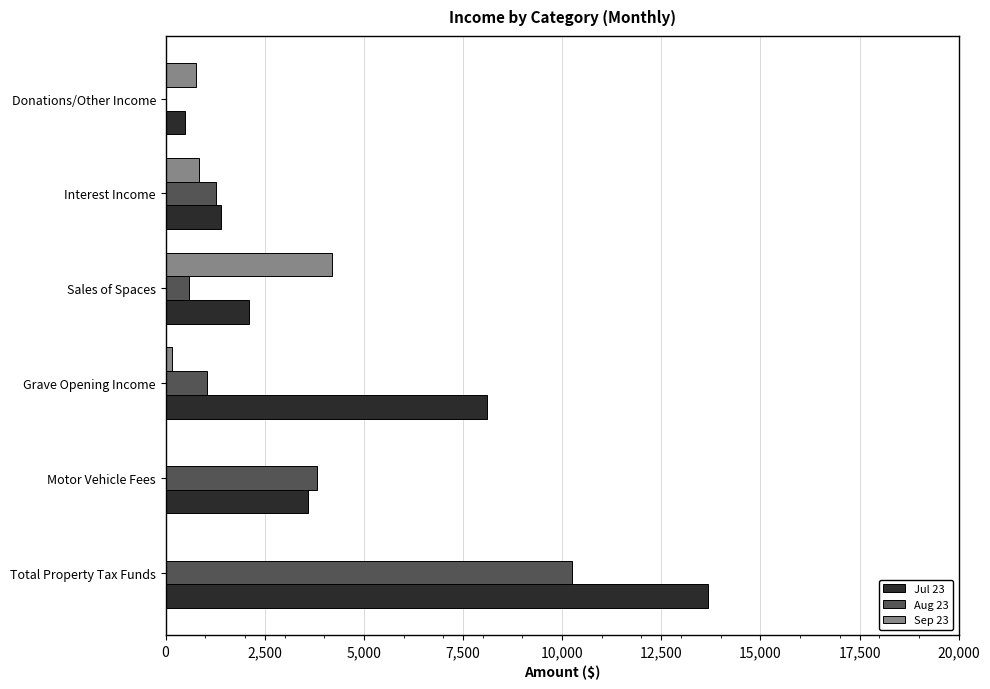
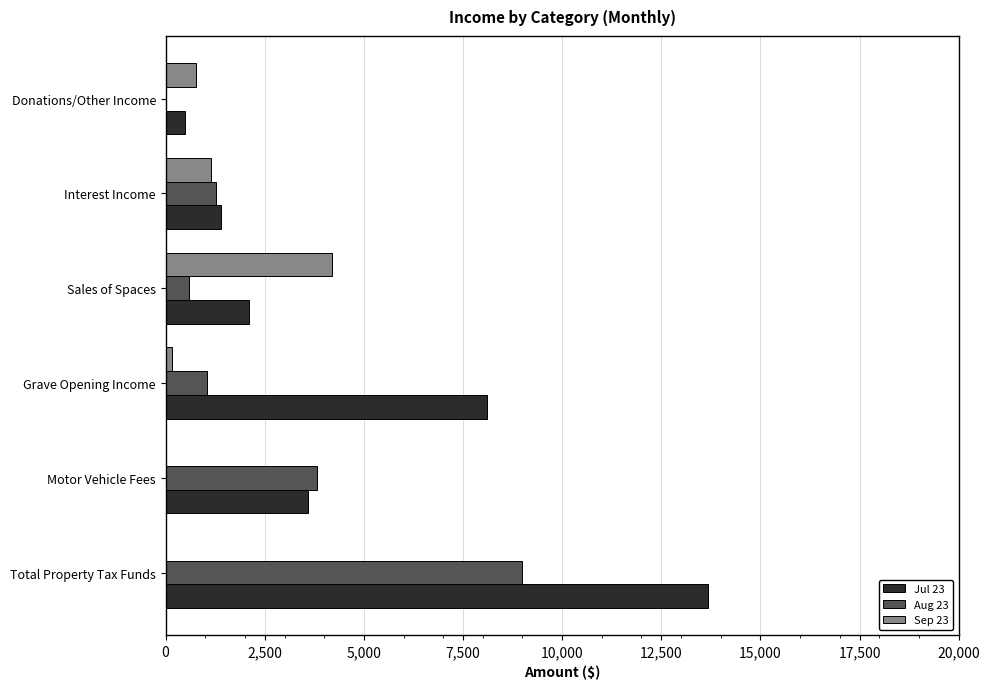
  {
    "Jul 23": {
      "Donations/Other Income": "500",
      "Interest Income": "1,400",
      "Sales of Spaces": "2,100",
      "Grave Opening Income": "8,100",
      "Motor Vehicle Fees": "3,600",
      "Total Property Tax Funds": "13,700"
    },
    "Aug 23": {
      "Donations/Other Income": "0",
      "Interest Income": "1,300",
      "Sales of Spaces": "600",
      "Grave Opening Income": "1,100",
      "Motor Vehicle Fees": "3,800",
-     "Total Property Tax Funds": "10,300"
+     "Total Property Tax Funds": "9,000"
    },
    "Sep 23": {
      "Donations/Other Income": "800",
-     "Interest Income": "800",
+     "Interest Income": "1,100",
      "Sales of Spaces": "4,200",
      "Grave Opening Income": "200",
      "Motor Vehicle Fees": "0",
      "Total Property Tax Funds": "0"
    }
  }
